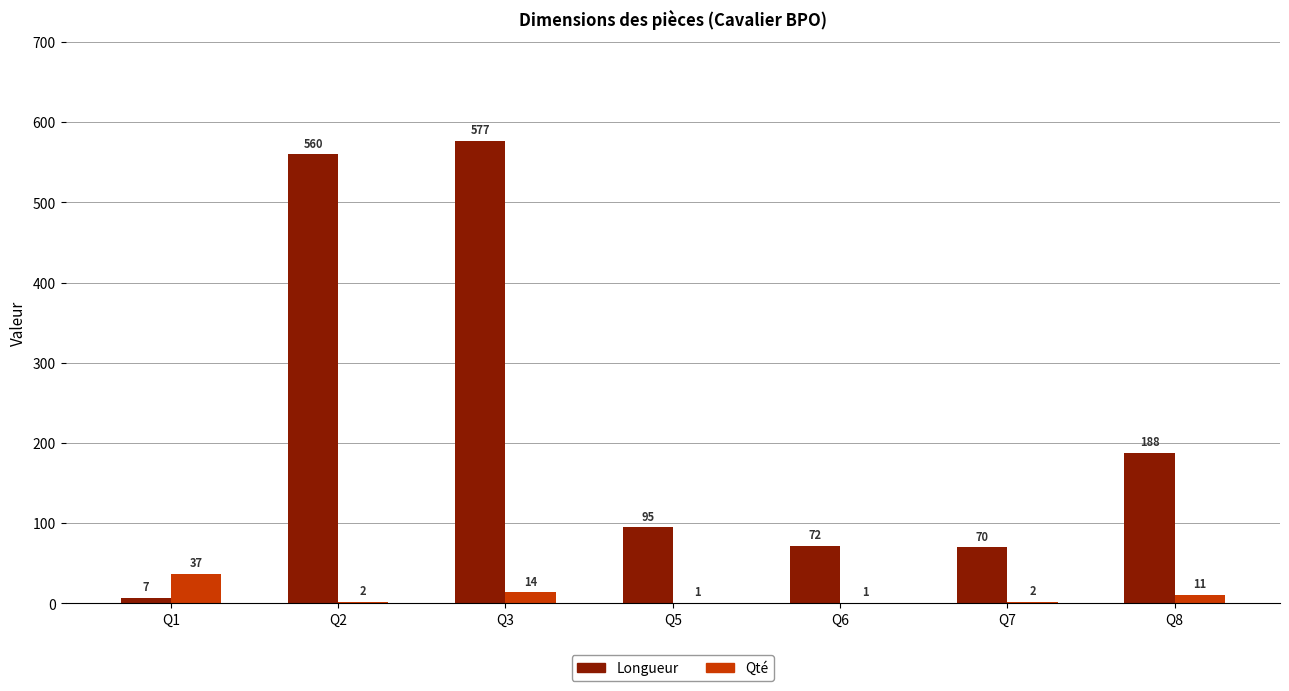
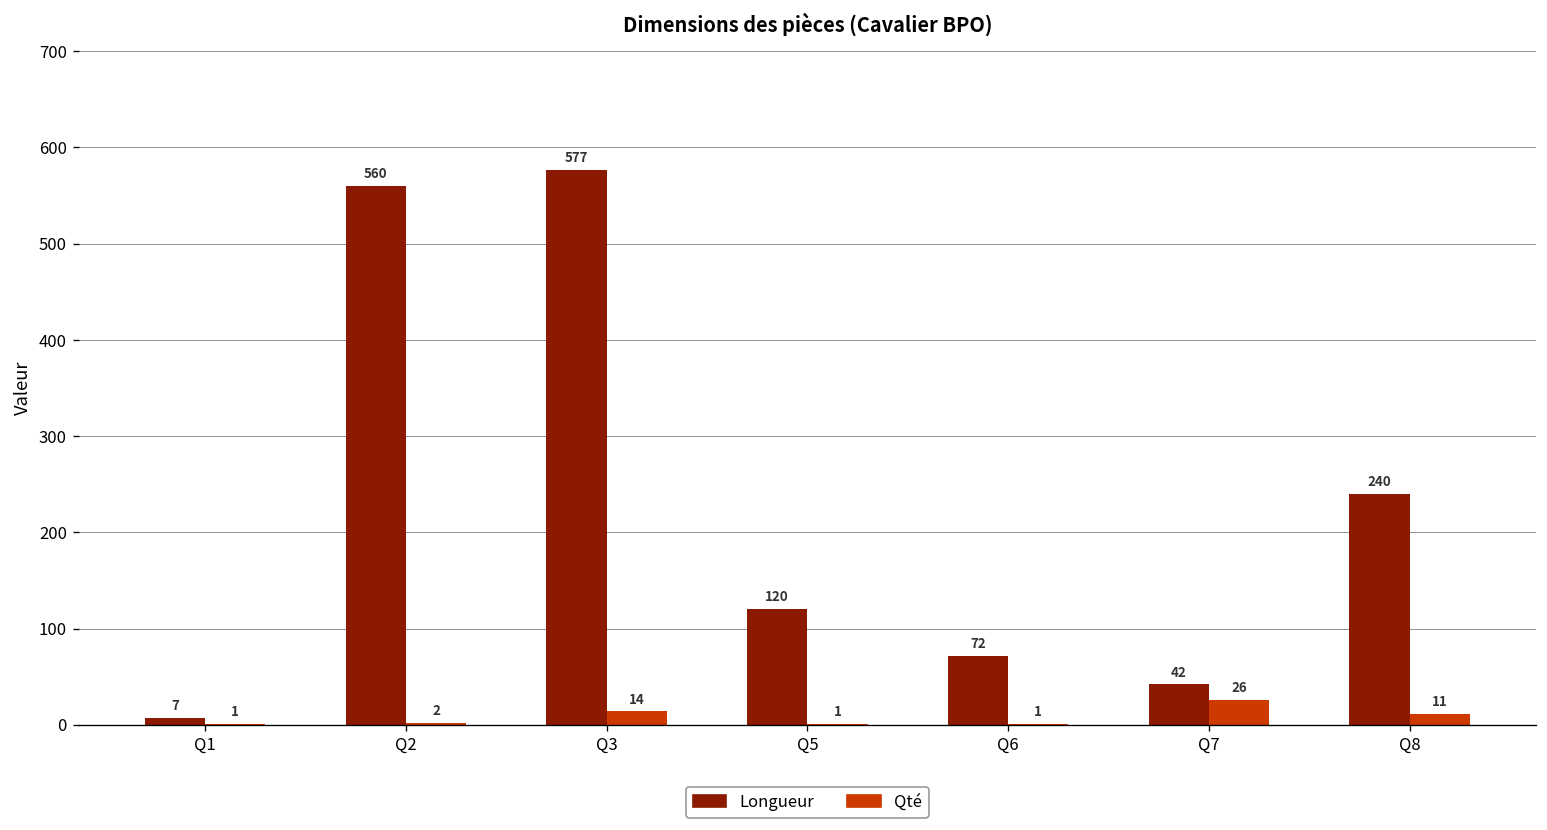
  {
    "Longueur": {
      "Q1": 7,
      "Q2": 560,
      "Q3": 577,
-     "Q5": 95,
+     "Q5": 120,
      "Q6": 72,
-     "Q7": 70,
-     "Q8": 188
+     "Q7": 42,
+     "Q8": 240
    },
    "Qté": {
-     "Q1": 37,
+     "Q1": 1,
      "Q2": 2,
      "Q3": 14,
      "Q5": 1,
      "Q6": 1,
-     "Q7": 2,
+     "Q7": 26,
      "Q8": 11
    }
  }
